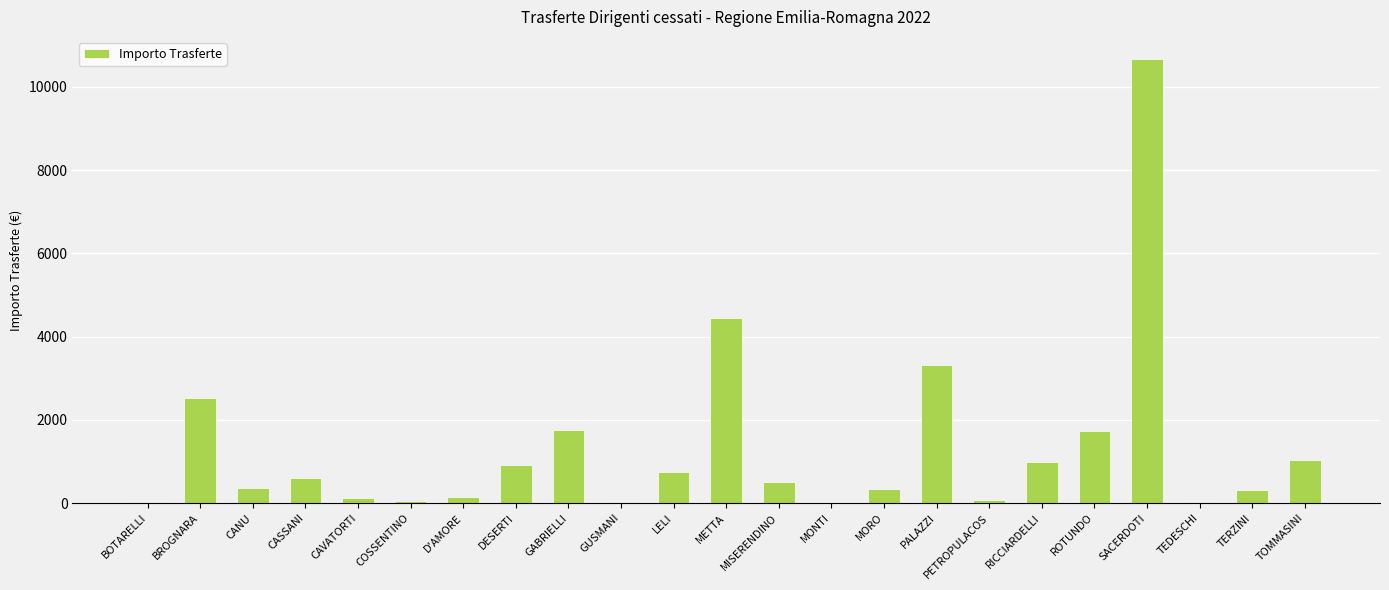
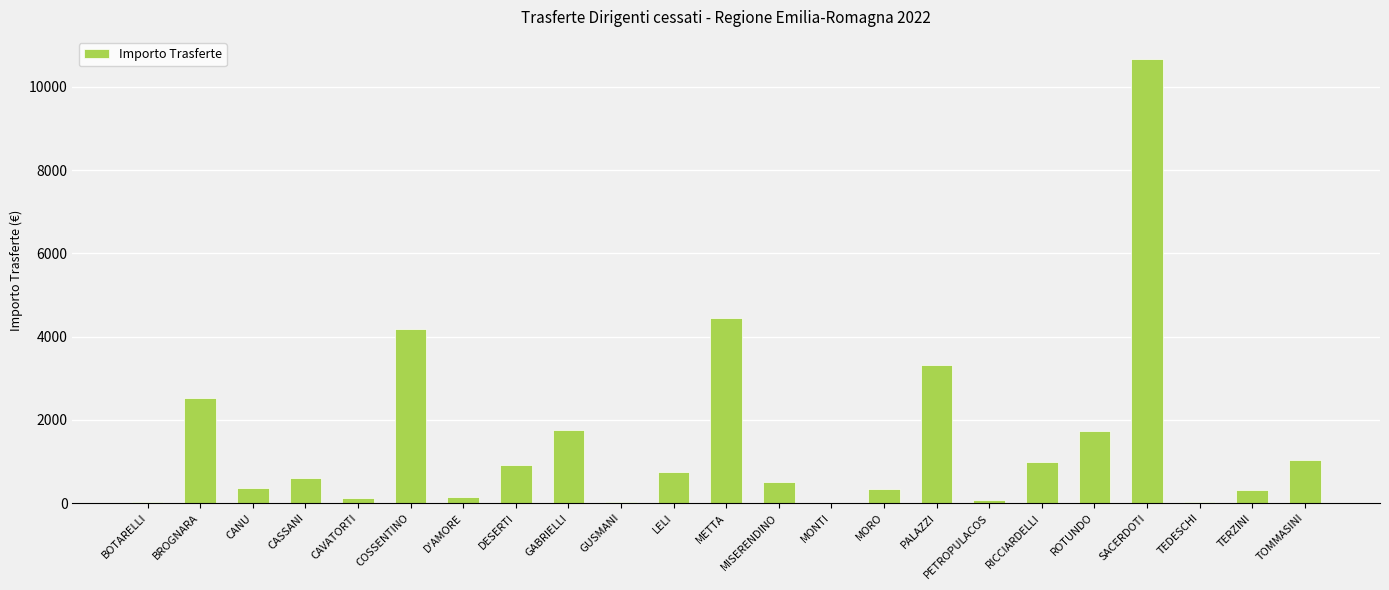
  {
    "BROGNARA": 2500,
    "CANU": 400,
    "CASSANI": 600,
    "CAVATORTI": 100,
-   "COSSENTINO": 100,
+   "COSSENTINO": 4200,
    "D'AMORE": 100,
    "DESERTI": 900,
    "GABRIELLI": 1800,
    "LELI": 800,
    "METTA": 4400,
    "MISERENDINO": 500,
    "MORO": 300,
    "PALAZZI": 3300,
    "PETROPULACOS": 100,
    "RICCIARDELLI": 1000,
    "ROTUNDO": 1700,
    "SACERDOTI": 10700,
    "TERZINI": 300,
    "TOMMASINI": 1000
  }
